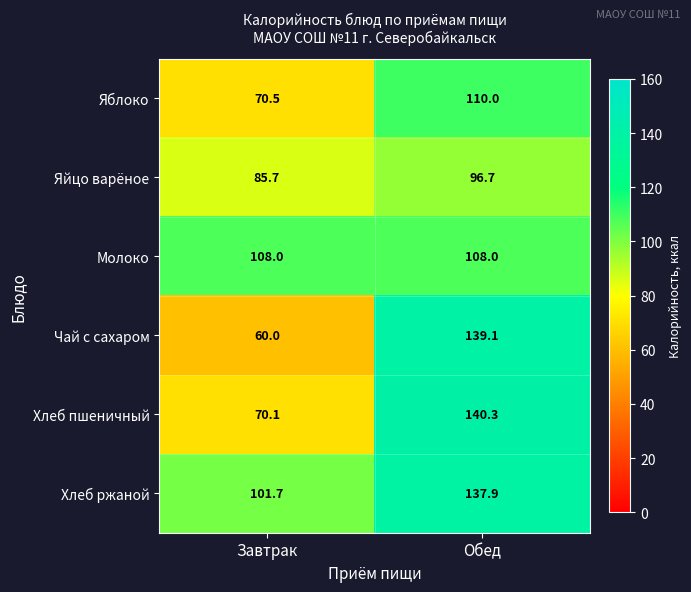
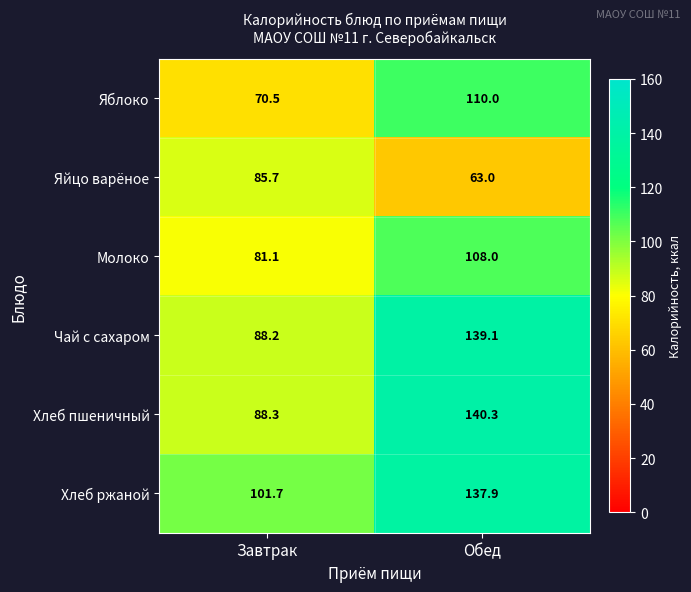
  {
    "Яблоко": {
      "Завтрак": 70.5,
      "Обед": 110.0
    },
    "Яйцо варёное": {
      "Завтрак": 85.7,
-     "Обед": 96.7
+     "Обед": 63.0
    },
    "Молоко": {
-     "Завтрак": 108.0,
+     "Завтрак": 81.1,
      "Обед": 108.0
    },
    "Чай с сахаром": {
-     "Завтрак": 60.0,
+     "Завтрак": 88.2,
      "Обед": 139.1
    },
    "Хлеб пшеничный": {
-     "Завтрак": 70.1,
+     "Завтрак": 88.3,
      "Обед": 140.3
    },
    "Хлеб ржаной": {
      "Завтрак": 101.7,
      "Обед": 137.9
    }
  }
